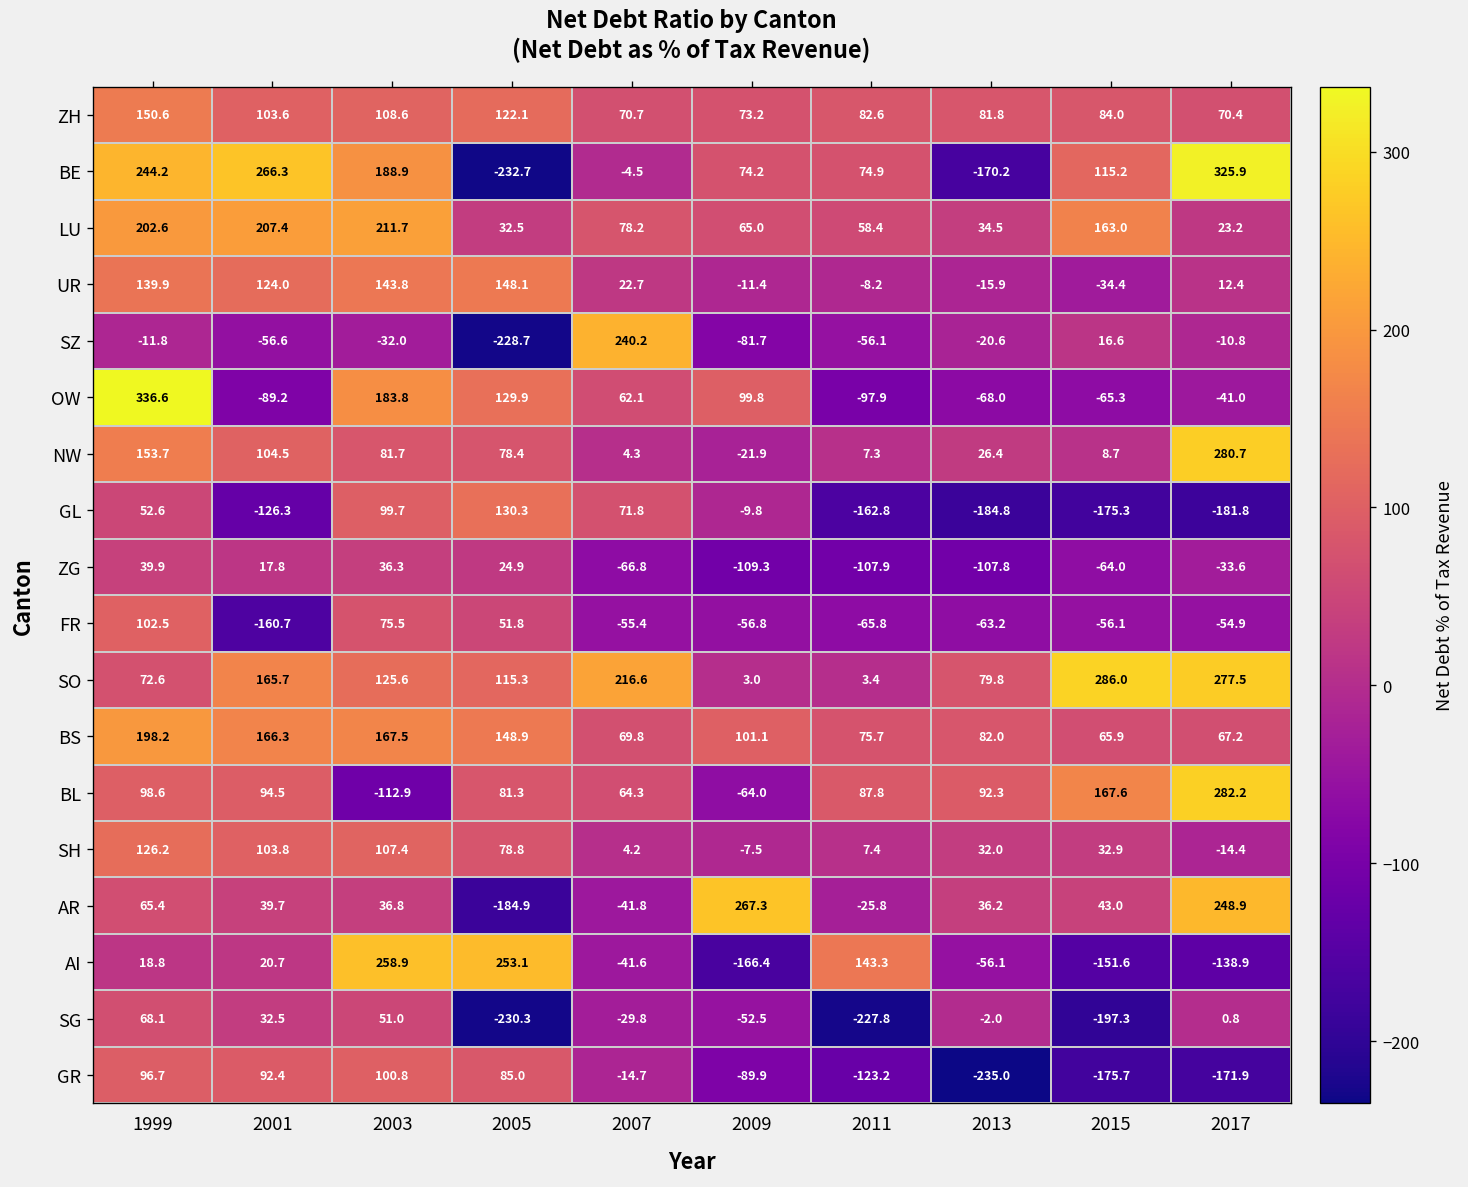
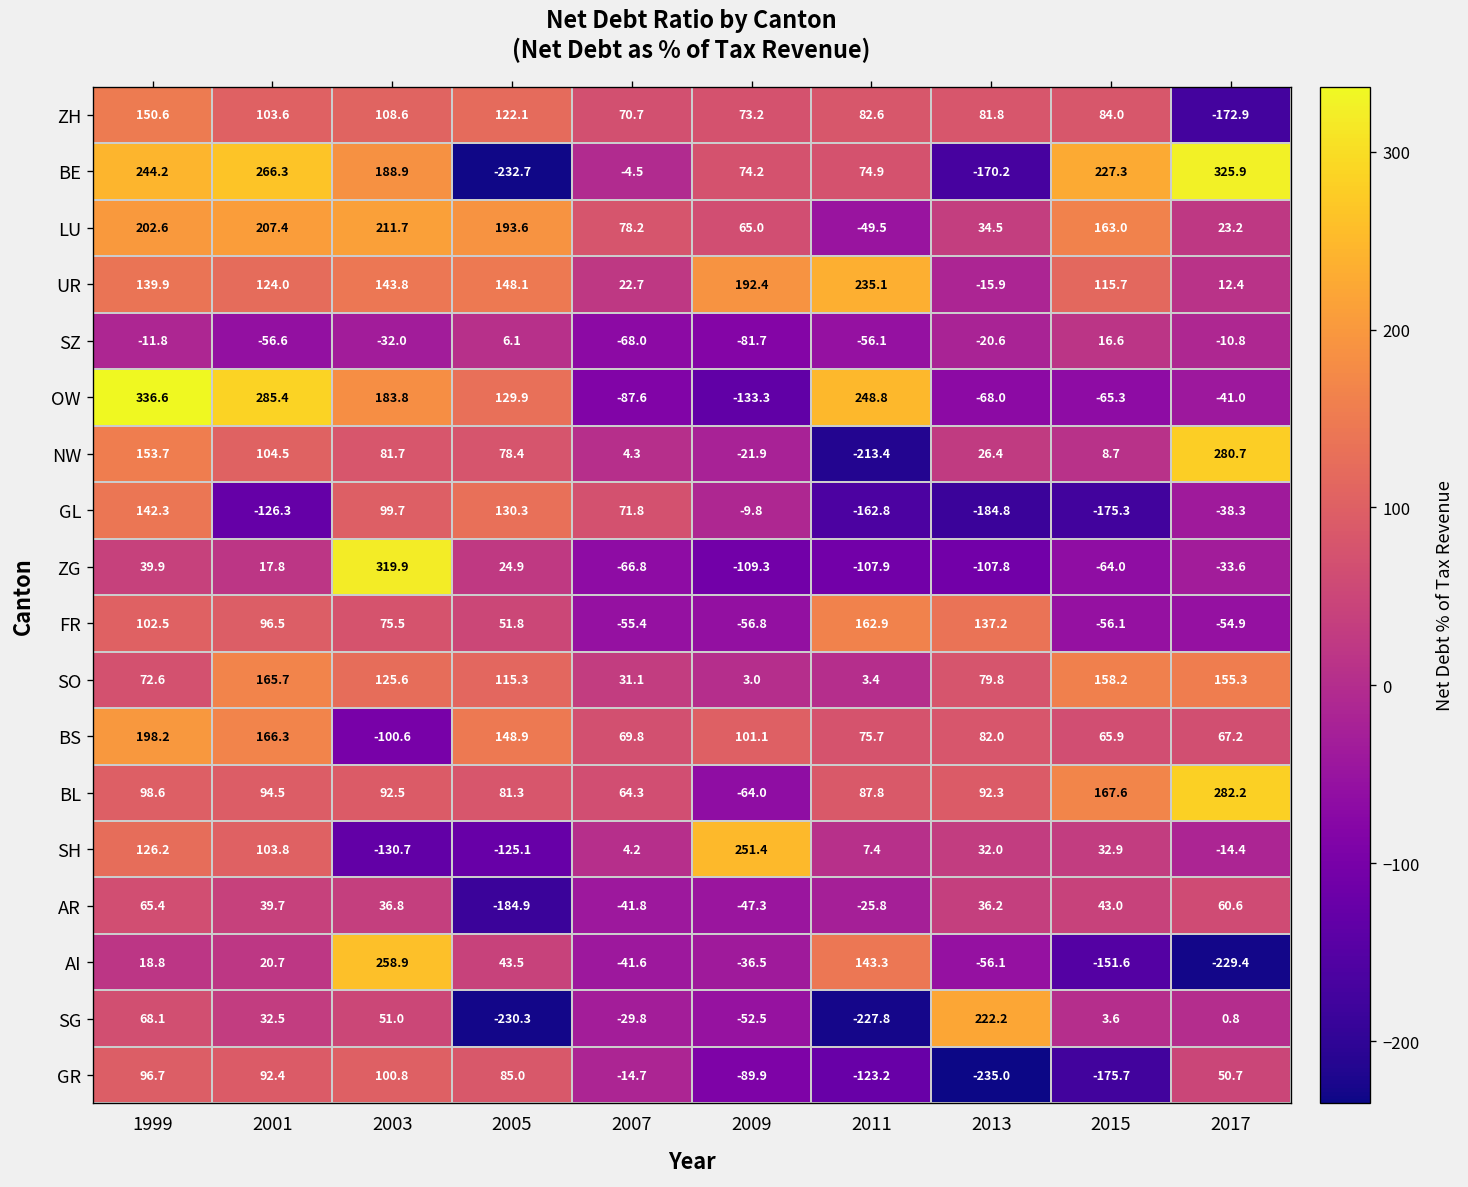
  {
    "ZH": {
      "1999": 150.6,
      "2001": 103.6,
      "2003": 108.6,
      "2005": 122.1,
      "2007": 70.7,
      "2009": 73.2,
      "2011": 82.6,
      "2013": 81.8,
      "2015": 84.0,
-     "2017": 70.4
+     "2017": -172.9
    },
    "BE": {
      "1999": 244.2,
      "2001": 266.3,
      "2003": 188.9,
      "2005": -232.7,
      "2007": -4.5,
      "2009": 74.2,
      "2011": 74.9,
      "2013": -170.2,
-     "2015": 115.2,
+     "2015": 227.3,
      "2017": 325.9
    },
    "LU": {
      "1999": 202.6,
      "2001": 207.4,
      "2003": 211.7,
-     "2005": 32.5,
+     "2005": 193.6,
      "2007": 78.2,
      "2009": 65.0,
-     "2011": 58.4,
+     "2011": -49.5,
      "2013": 34.5,
      "2015": 163.0,
      "2017": 23.2
    },
    "UR": {
      "1999": 139.9,
      "2001": 124.0,
      "2003": 143.8,
      "2005": 148.1,
      "2007": 22.7,
-     "2009": -11.4,
-     "2011": -8.2,
+     "2009": 192.4,
+     "2011": 235.1,
      "2013": -15.9,
-     "2015": -34.4,
+     "2015": 115.7,
      "2017": 12.4
    },
    "SZ": {
      "1999": -11.8,
      "2001": -56.6,
      "2003": -32.0,
-     "2005": -228.7,
-     "2007": 240.2,
+     "2005": 6.1,
+     "2007": -68.0,
      "2009": -81.7,
      "2011": -56.1,
      "2013": -20.6,
      "2015": 16.6,
      "2017": -10.8
    },
    "OW": {
      "1999": 336.6,
-     "2001": -89.2,
+     "2001": 285.4,
      "2003": 183.8,
      "2005": 129.9,
-     "2007": 62.1,
-     "2009": 99.8,
-     "2011": -97.9,
+     "2007": -87.6,
+     "2009": -133.3,
+     "2011": 248.8,
      "2013": -68.0,
      "2015": -65.3,
      "2017": -41.0
    },
    "NW": {
      "1999": 153.7,
      "2001": 104.5,
      "2003": 81.7,
      "2005": 78.4,
      "2007": 4.3,
      "2009": -21.9,
-     "2011": 7.3,
+     "2011": -213.4,
      "2013": 26.4,
      "2015": 8.7,
      "2017": 280.7
    },
    "GL": {
-     "1999": 52.6,
+     "1999": 142.3,
      "2001": -126.3,
      "2003": 99.7,
      "2005": 130.3,
      "2007": 71.8,
      "2009": -9.8,
      "2011": -162.8,
      "2013": -184.8,
      "2015": -175.3,
-     "2017": -181.8
+     "2017": -38.3
    },
    "ZG": {
      "1999": 39.9,
      "2001": 17.8,
-     "2003": 36.3,
+     "2003": 319.9,
      "2005": 24.9,
      "2007": -66.8,
      "2009": -109.3,
      "2011": -107.9,
      "2013": -107.8,
      "2015": -64.0,
      "2017": -33.6
    },
    "FR": {
      "1999": 102.5,
-     "2001": -160.7,
+     "2001": 96.5,
      "2003": 75.5,
      "2005": 51.8,
      "2007": -55.4,
      "2009": -56.8,
-     "2011": -65.8,
-     "2013": -63.2,
+     "2011": 162.9,
+     "2013": 137.2,
      "2015": -56.1,
      "2017": -54.9
    },
    "SO": {
      "1999": 72.6,
      "2001": 165.7,
      "2003": 125.6,
      "2005": 115.3,
-     "2007": 216.6,
+     "2007": 31.1,
      "2009": 3.0,
      "2011": 3.4,
      "2013": 79.8,
-     "2015": 286.0,
-     "2017": 277.5
+     "2015": 158.2,
+     "2017": 155.3
    },
    "BS": {
      "1999": 198.2,
      "2001": 166.3,
-     "2003": 167.5,
+     "2003": -100.6,
      "2005": 148.9,
      "2007": 69.8,
      "2009": 101.1,
      "2011": 75.7,
      "2013": 82.0,
      "2015": 65.9,
      "2017": 67.2
    },
    "BL": {
      "1999": 98.6,
      "2001": 94.5,
-     "2003": -112.9,
+     "2003": 92.5,
      "2005": 81.3,
      "2007": 64.3,
      "2009": -64.0,
      "2011": 87.8,
      "2013": 92.3,
      "2015": 167.6,
      "2017": 282.2
    },
    "SH": {
      "1999": 126.2,
      "2001": 103.8,
-     "2003": 107.4,
-     "2005": 78.8,
+     "2003": -130.7,
+     "2005": -125.1,
      "2007": 4.2,
-     "2009": -7.5,
+     "2009": 251.4,
      "2011": 7.4,
      "2013": 32.0,
      "2015": 32.9,
      "2017": -14.4
    },
    "AR": {
      "1999": 65.4,
      "2001": 39.7,
      "2003": 36.8,
      "2005": -184.9,
      "2007": -41.8,
-     "2009": 267.3,
+     "2009": -47.3,
      "2011": -25.8,
      "2013": 36.2,
      "2015": 43.0,
-     "2017": 248.9
+     "2017": 60.6
    },
    "AI": {
      "1999": 18.8,
      "2001": 20.7,
      "2003": 258.9,
-     "2005": 253.1,
+     "2005": 43.5,
      "2007": -41.6,
-     "2009": -166.4,
+     "2009": -36.5,
      "2011": 143.3,
      "2013": -56.1,
      "2015": -151.6,
-     "2017": -138.9
+     "2017": -229.4
    },
    "SG": {
      "1999": 68.1,
      "2001": 32.5,
      "2003": 51.0,
      "2005": -230.3,
      "2007": -29.8,
      "2009": -52.5,
      "2011": -227.8,
-     "2013": -2.0,
-     "2015": -197.3,
+     "2013": 222.2,
+     "2015": 3.6,
      "2017": 0.8
    },
    "GR": {
      "1999": 96.7,
      "2001": 92.4,
      "2003": 100.8,
      "2005": 85.0,
      "2007": -14.7,
      "2009": -89.9,
      "2011": -123.2,
      "2013": -235.0,
      "2015": -175.7,
-     "2017": -171.9
+     "2017": 50.7
    }
  }
